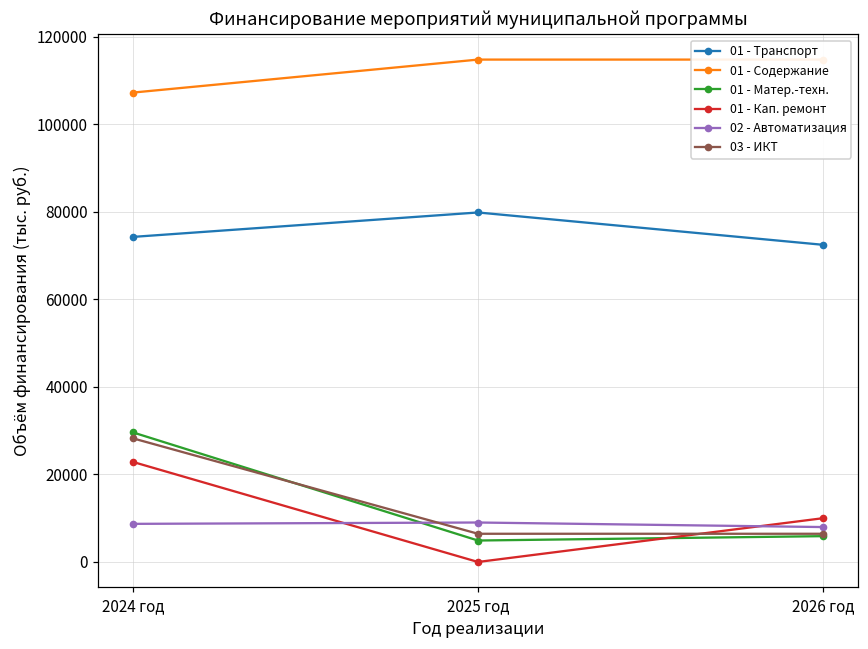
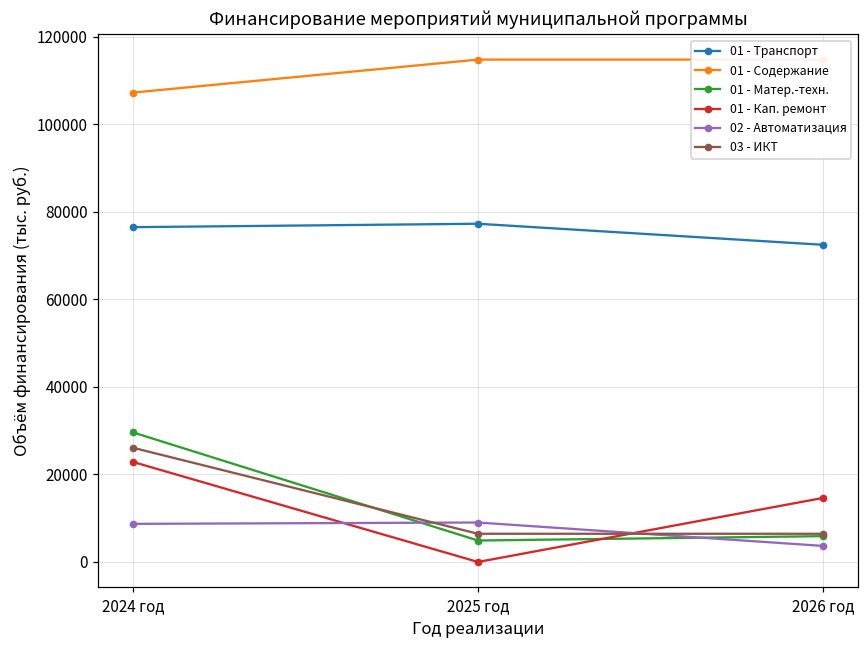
  {
    "01 - Транспорт": {
-     "2024 год": 74000,
-     "2025 год": 80000,
+     "2024 год": 76000,
+     "2025 год": 77000,
      "2026 год": 72000
    },
    "01 - Содержание": {
      "2024 год": 107000,
      "2025 год": 115000
    },
    "01 - Матер.-техн.": {
      "2024 год": 30000,
      "2025 год": 5000
    },
    "01 - Кап. ремонт": {
      "2024 год": 23000,
      "2025 год": 0,
-     "2026 год": 10000
+     "2026 год": 15000
    },
    "02 - Автоматизация": {
      "2024 год": 9000,
      "2025 год": 9000,
-     "2026 год": 8000
+     "2026 год": 4000
    },
    "03 - ИКТ": {
-     "2024 год": 28000,
+     "2024 год": 26000,
      "2025 год": 6000
    }
  }
